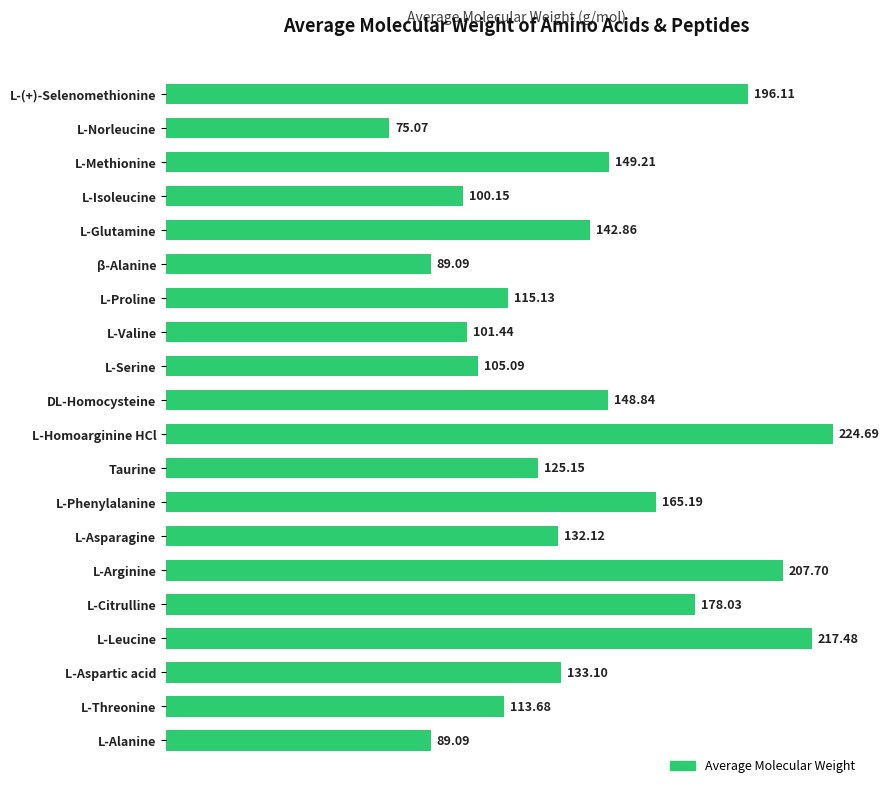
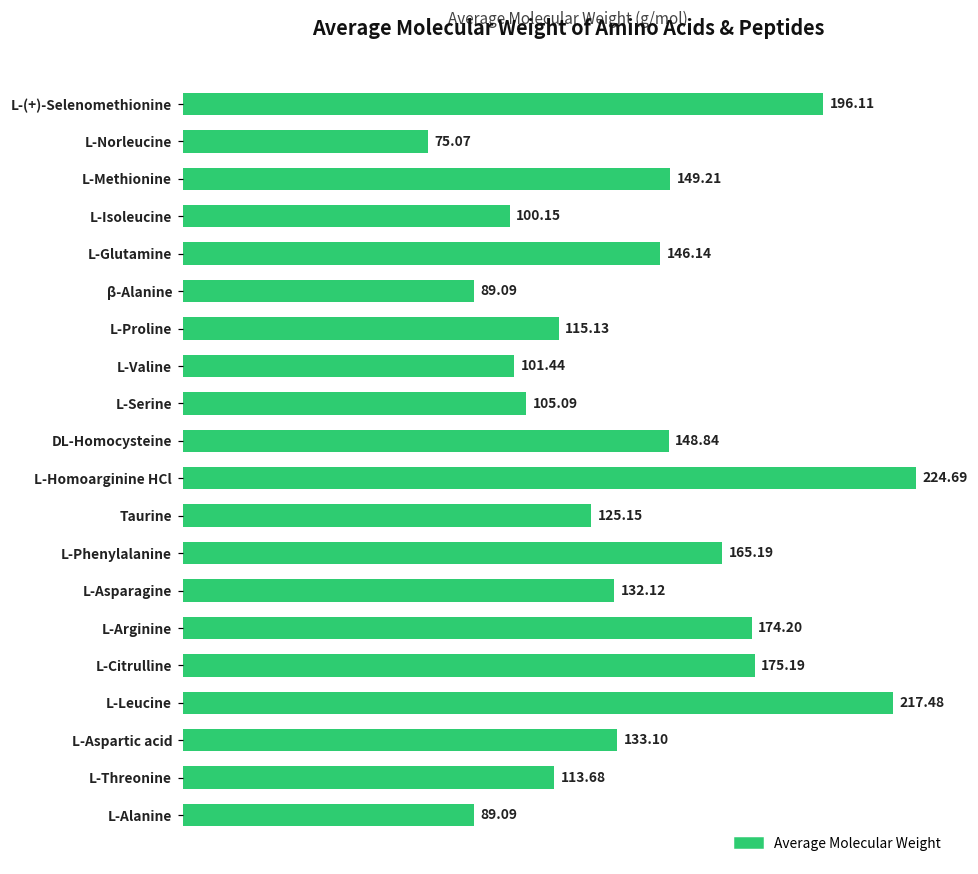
  {
    "L-(+)-Selenomethionine": 196.11,
    "L-Norleucine": 75.07,
    "L-Methionine": 149.21,
    "L-Isoleucine": 100.15,
-   "L-Glutamine": 142.86,
+   "L-Glutamine": 146.14,
    "β-Alanine": 89.09,
    "L-Proline": 115.13,
    "L-Valine": 101.44,
    "L-Serine": 105.09,
    "DL-Homocysteine": 148.84,
    "L-Homoarginine HCl": 224.69,
    "Taurine": 125.15,
    "L-Phenylalanine": 165.19,
    "L-Asparagine": 132.12,
-   "L-Arginine": 207.70,
-   "L-Citrulline": 178.03,
+   "L-Arginine": 174.20,
+   "L-Citrulline": 175.19,
    "L-Leucine": 217.48,
    "L-Aspartic acid": 133.10,
    "L-Threonine": 113.68,
    "L-Alanine": 89.09
  }
